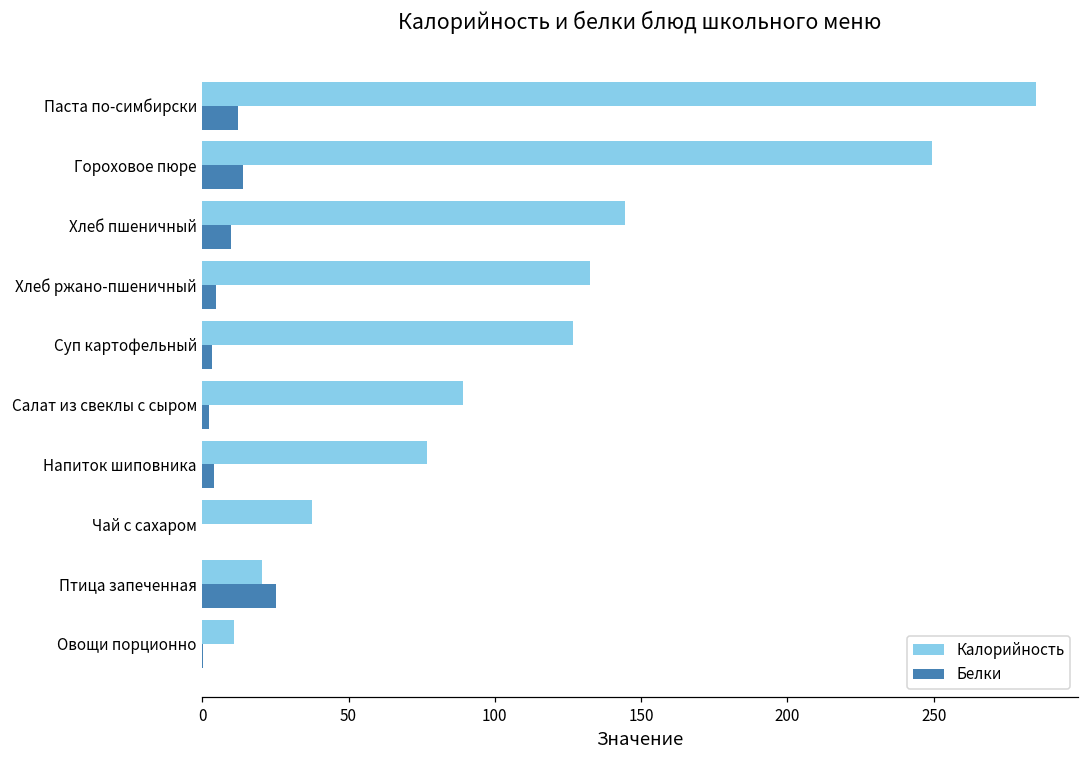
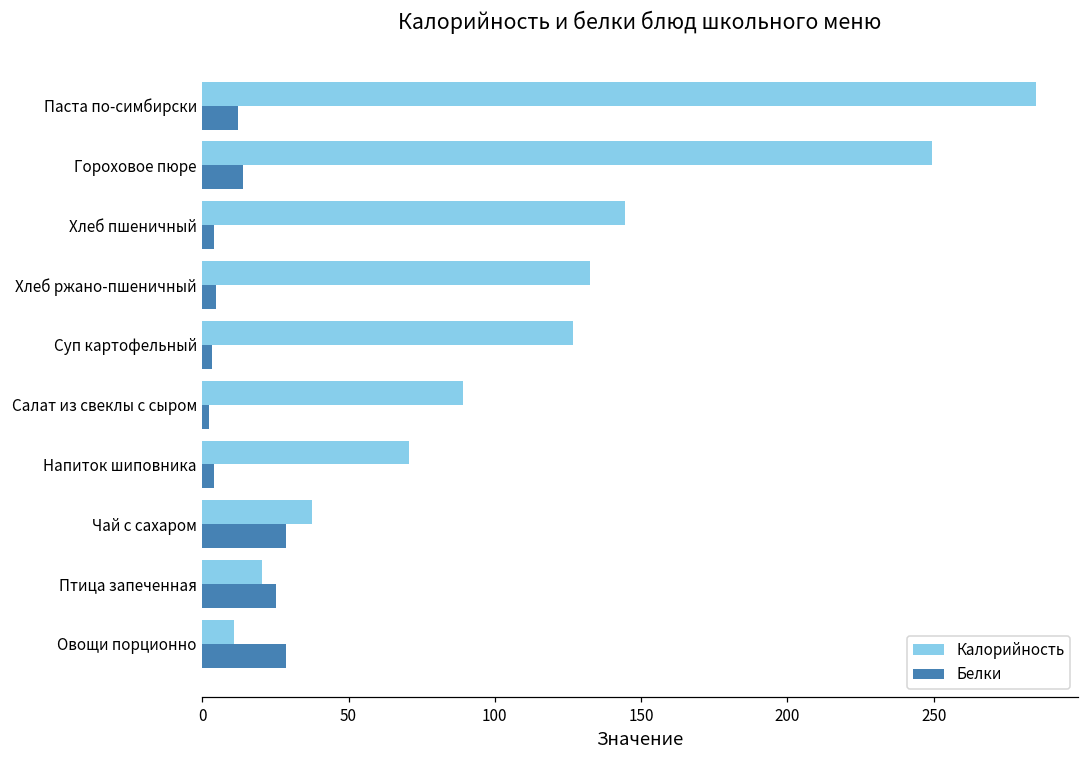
  {
    "Калорийность": {
      "Паста по-симбирски": 285,
      "Гороховое пюре": 250,
      "Хлеб пшеничный": 144,
      "Хлеб ржано-пшеничный": 133,
      "Суп картофельный": 127,
      "Салат из свеклы с сыром": 89,
-     "Напиток шиповника": 77,
+     "Напиток шиповника": 71,
      "Чай с сахаром": 37,
      "Птица запеченная": 20,
      "Овощи порционно": 11
    },
    "Белки": {
      "Паста по-симбирски": 12,
      "Гороховое пюре": 14,
-     "Хлеб пшеничный": 10,
+     "Хлеб пшеничный": 4,
      "Хлеб ржано-пшеничный": 5,
      "Суп картофельный": 3,
      "Салат из свеклы с сыром": 2,
      "Напиток шиповника": 4,
-     "Чай с сахаром": 0,
+     "Чай с сахаром": 29,
      "Птица запеченная": 25,
-     "Овощи порционно": 0
+     "Овощи порционно": 29
    }
  }
